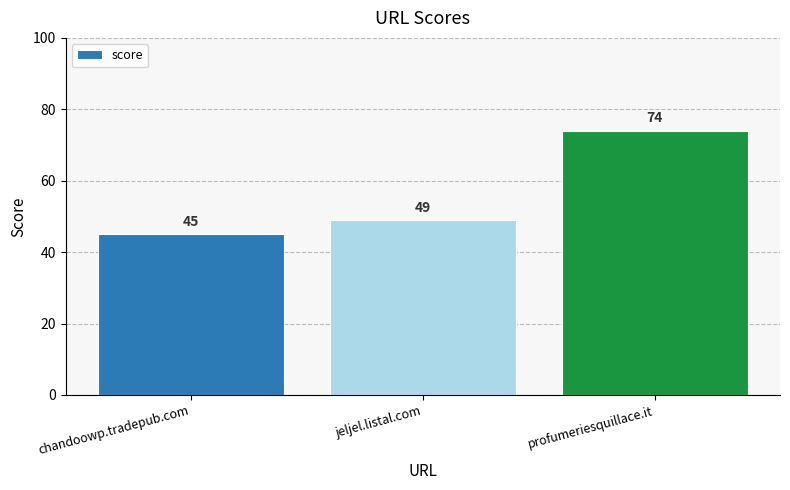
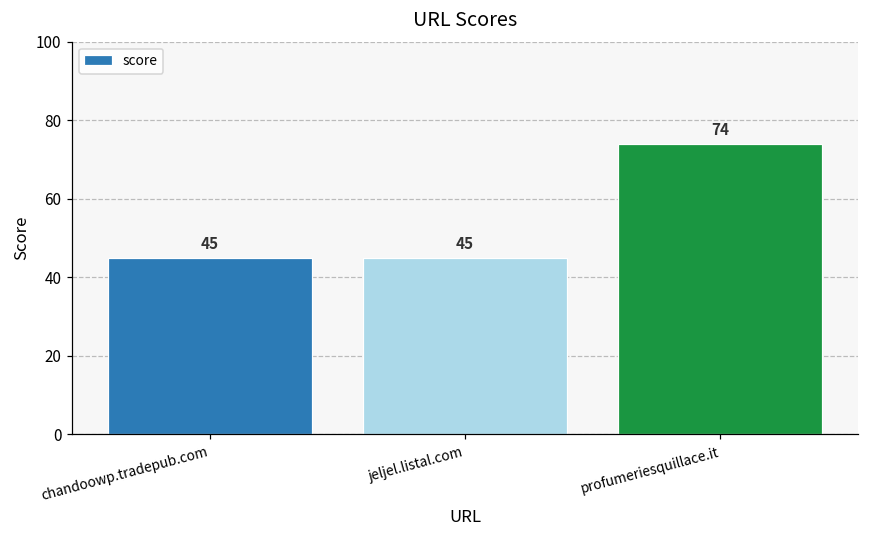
  {
    "chandoowp.tradepub.com": 45,
-   "jeljel.listal.com": 49,
+   "jeljel.listal.com": 45,
    "profumeriesquillace.it": 74
  }
